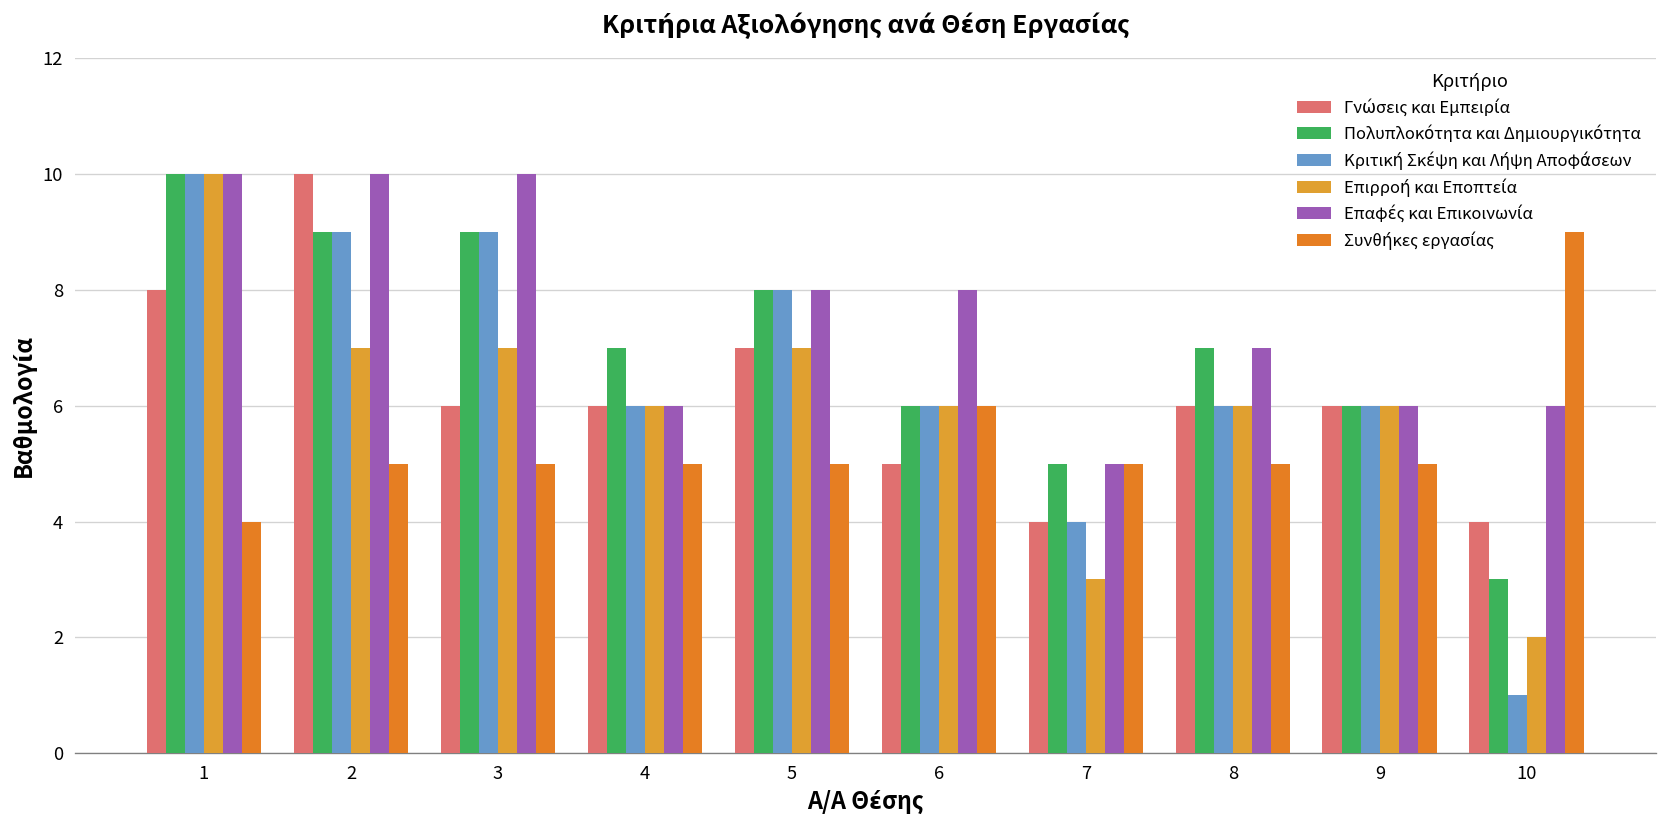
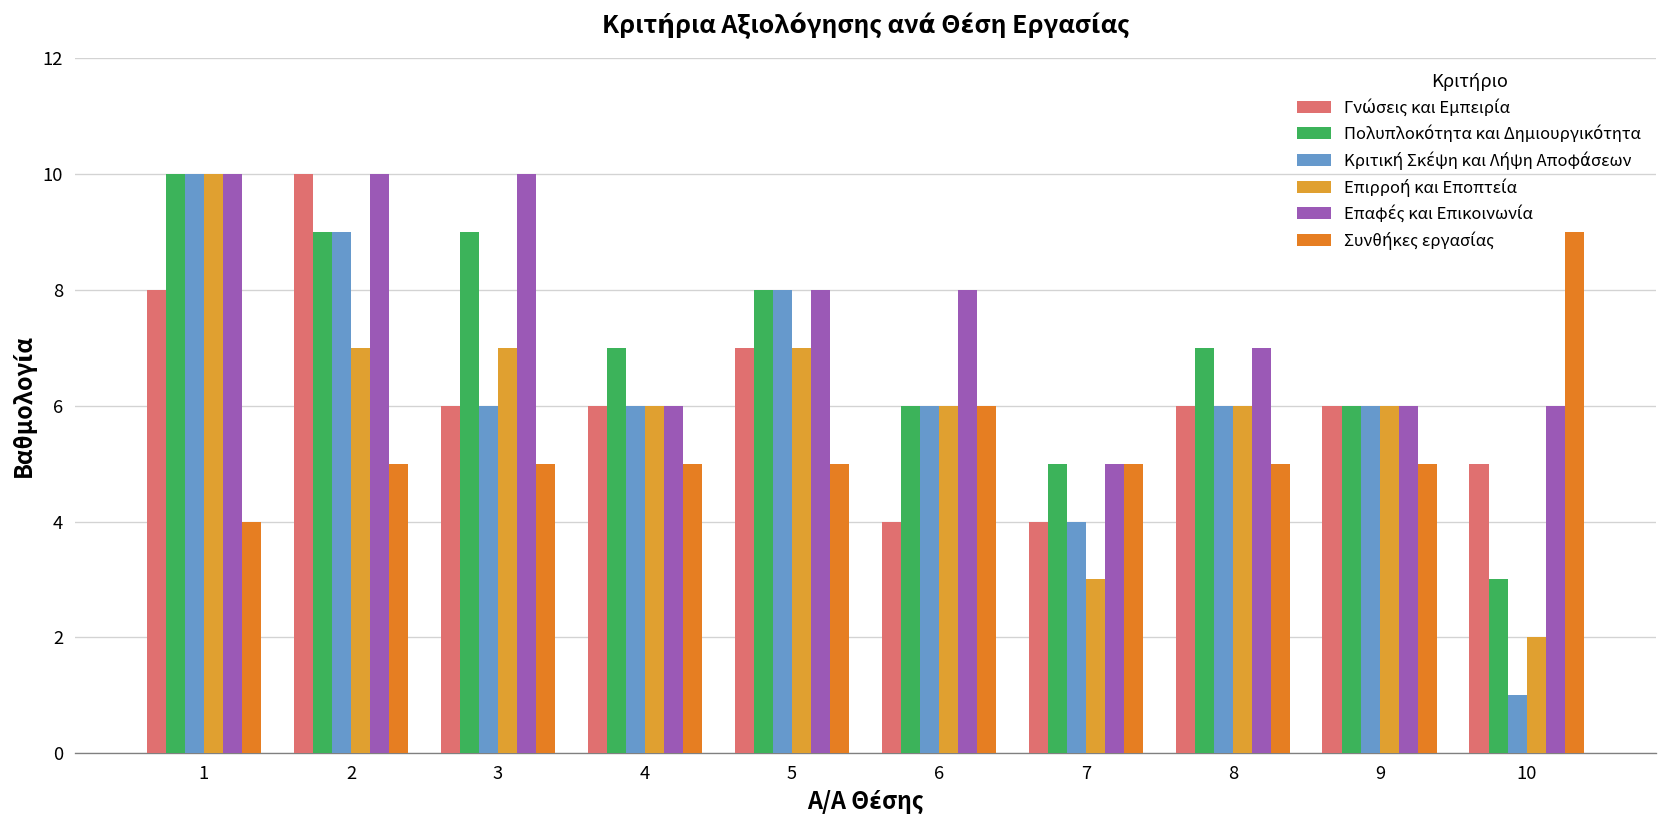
  {
    "Γνώσεις και Εμπειρία": {
      "1": 8,
      "2": 10,
      "3": 6,
      "4": 6,
      "5": 7,
-     "6": 5,
+     "6": 4,
      "7": 4,
      "8": 6,
      "9": 6,
-     "10": 4
+     "10": 5
    },
    "Πολυπλοκότητα και Δημιουργικότητα": {
      "1": 10,
      "2": 9,
      "3": 9,
      "4": 7,
      "5": 8,
      "6": 6,
      "7": 5,
      "8": 7,
      "9": 6,
      "10": 3
    },
    "Κριτική Σκέψη και Λήψη Αποφάσεων": {
      "1": 10,
      "2": 9,
-     "3": 9,
+     "3": 6,
      "4": 6,
      "5": 8,
      "6": 6,
      "7": 4,
      "8": 6,
      "9": 6,
      "10": 1
    },
    "Επαφές και Επικοινωνία": {
      "1": 10,
      "2": 10,
      "3": 10,
      "4": 6,
      "5": 8,
      "6": 8,
      "7": 5,
      "8": 7,
      "9": 6,
      "10": 6
    }
  }
